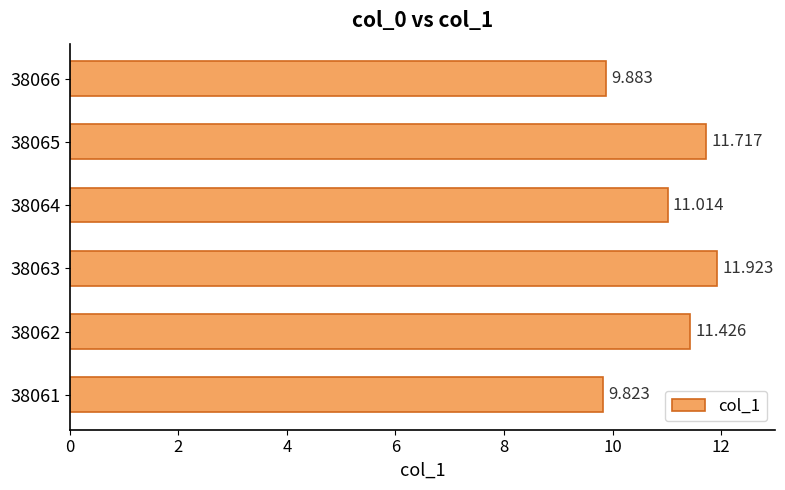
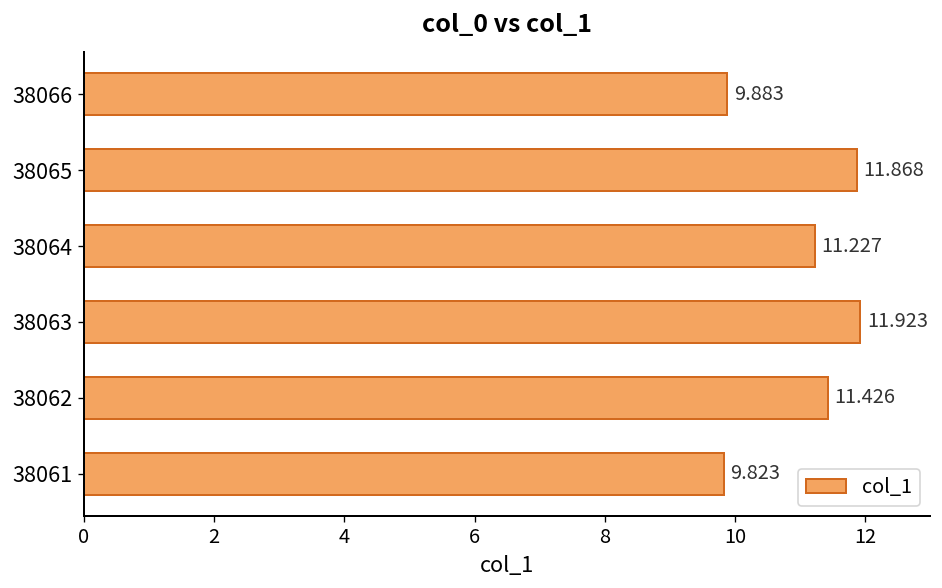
  {
    "38066": 9.883,
-   "38065": 11.717,
-   "38064": 11.014,
+   "38065": 11.868,
+   "38064": 11.227,
    "38063": 11.923,
    "38062": 11.426,
    "38061": 9.823
  }
